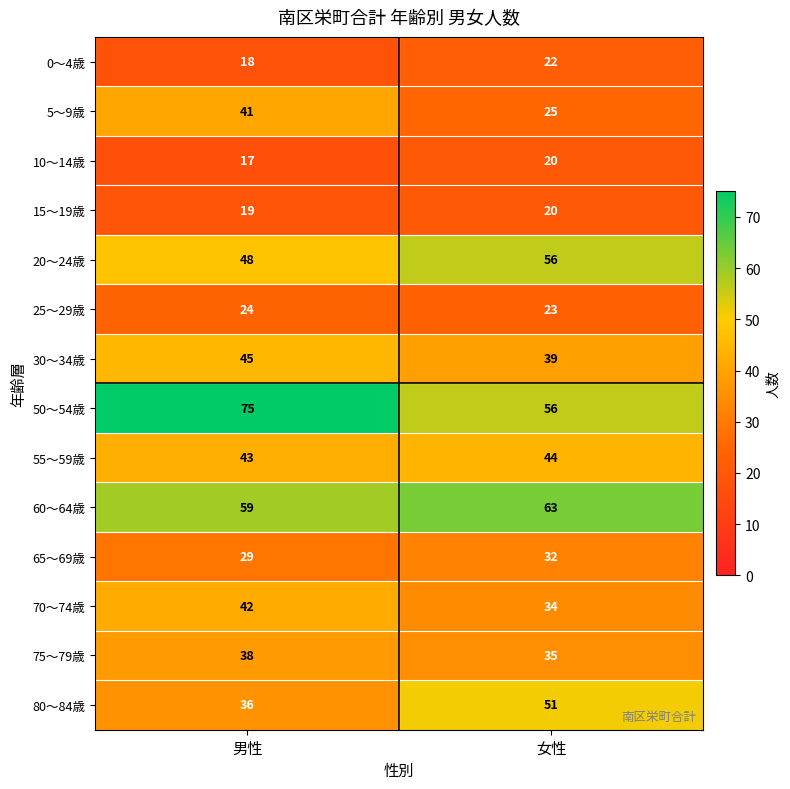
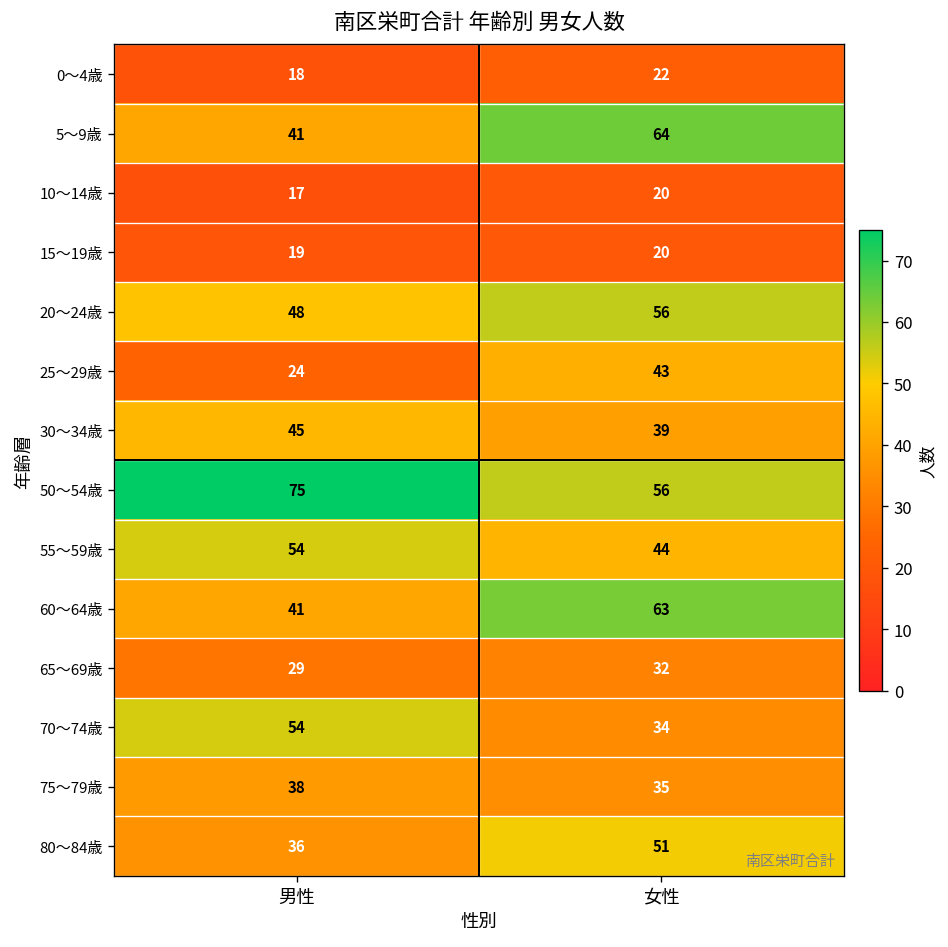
  {
    "0～4歳": {
      "男性": 18,
      "女性": 22
    },
    "5～9歳": {
      "男性": 41,
-     "女性": 25
+     "女性": 64
    },
    "10～14歳": {
      "男性": 17,
      "女性": 20
    },
    "15～19歳": {
      "男性": 19,
      "女性": 20
    },
    "20～24歳": {
      "男性": 48,
      "女性": 56
    },
    "25～29歳": {
      "男性": 24,
-     "女性": 23
+     "女性": 43
    },
    "30～34歳": {
      "男性": 45,
      "女性": 39
    },
    "50～54歳": {
      "男性": 75,
      "女性": 56
    },
    "55～59歳": {
-     "男性": 43,
+     "男性": 54,
      "女性": 44
    },
    "60～64歳": {
-     "男性": 59,
+     "男性": 41,
      "女性": 63
    },
    "65～69歳": {
      "男性": 29,
      "女性": 32
    },
    "70～74歳": {
-     "男性": 42,
+     "男性": 54,
      "女性": 34
    },
    "75～79歳": {
      "男性": 38,
      "女性": 35
    },
    "80～84歳": {
      "男性": 36
    }
  }
